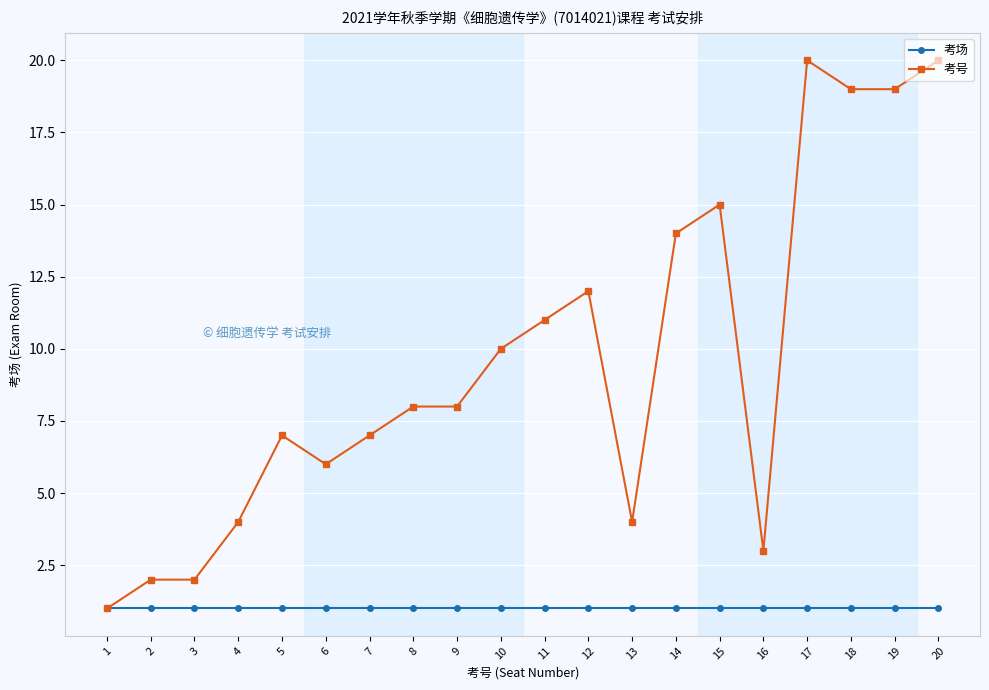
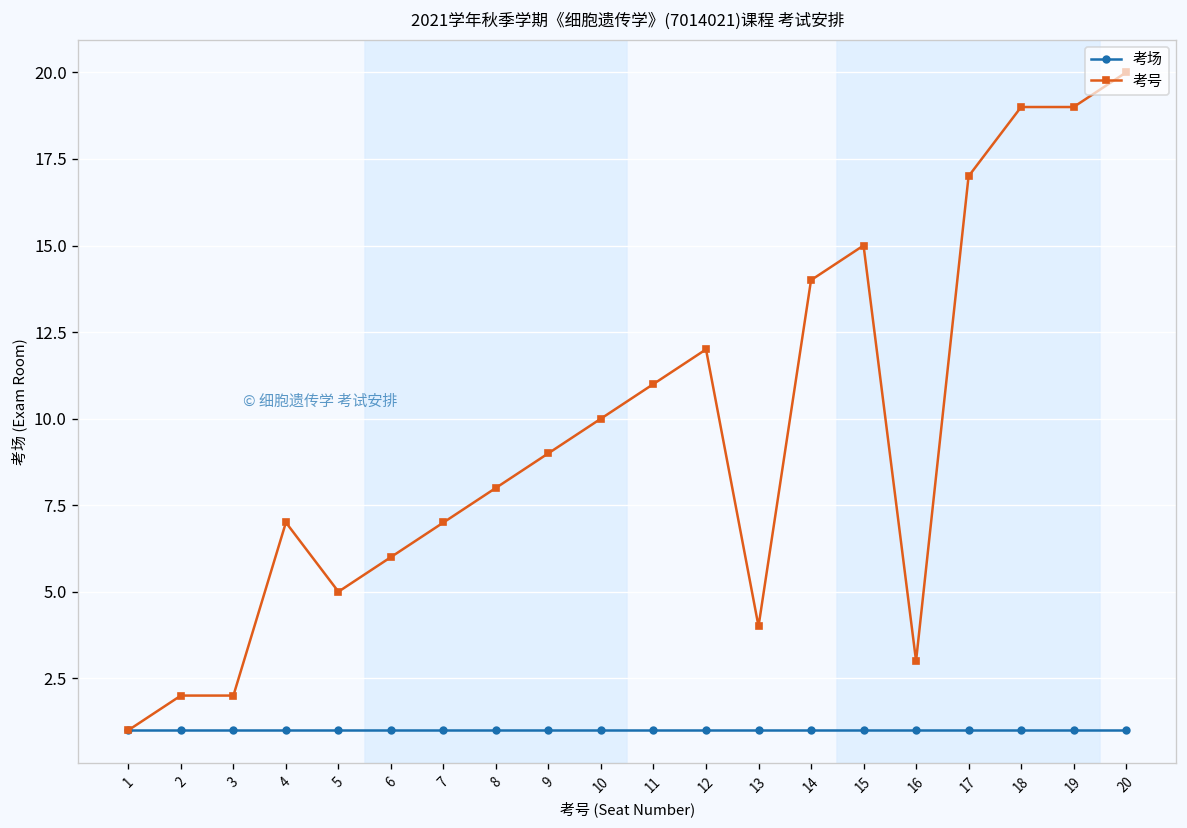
  {
    "考场": {
      "2": 1,
      "3": 1,
      "4": 1,
      "5": 1,
      "6": 1,
      "7": 1,
      "8": 1,
      "9": 1,
      "10": 1,
      "11": 1,
      "12": 1,
      "13": 1,
      "14": 1,
      "15": 1,
      "16": 1,
      "17": 1,
      "18": 1,
      "19": 1,
      "20": 1
    },
    "考号": {
      "2": 2,
      "3": 2,
-     "4": 4,
-     "5": 7,
+     "4": 7,
+     "5": 5,
      "6": 6,
      "7": 7,
      "8": 8,
-     "9": 8,
+     "9": 9,
      "10": 10,
      "11": 11,
      "12": 12,
      "13": 4,
      "14": 14,
      "15": 15,
      "16": 3,
-     "17": 20,
+     "17": 17,
      "18": 19,
      "19": 19
    }
  }
